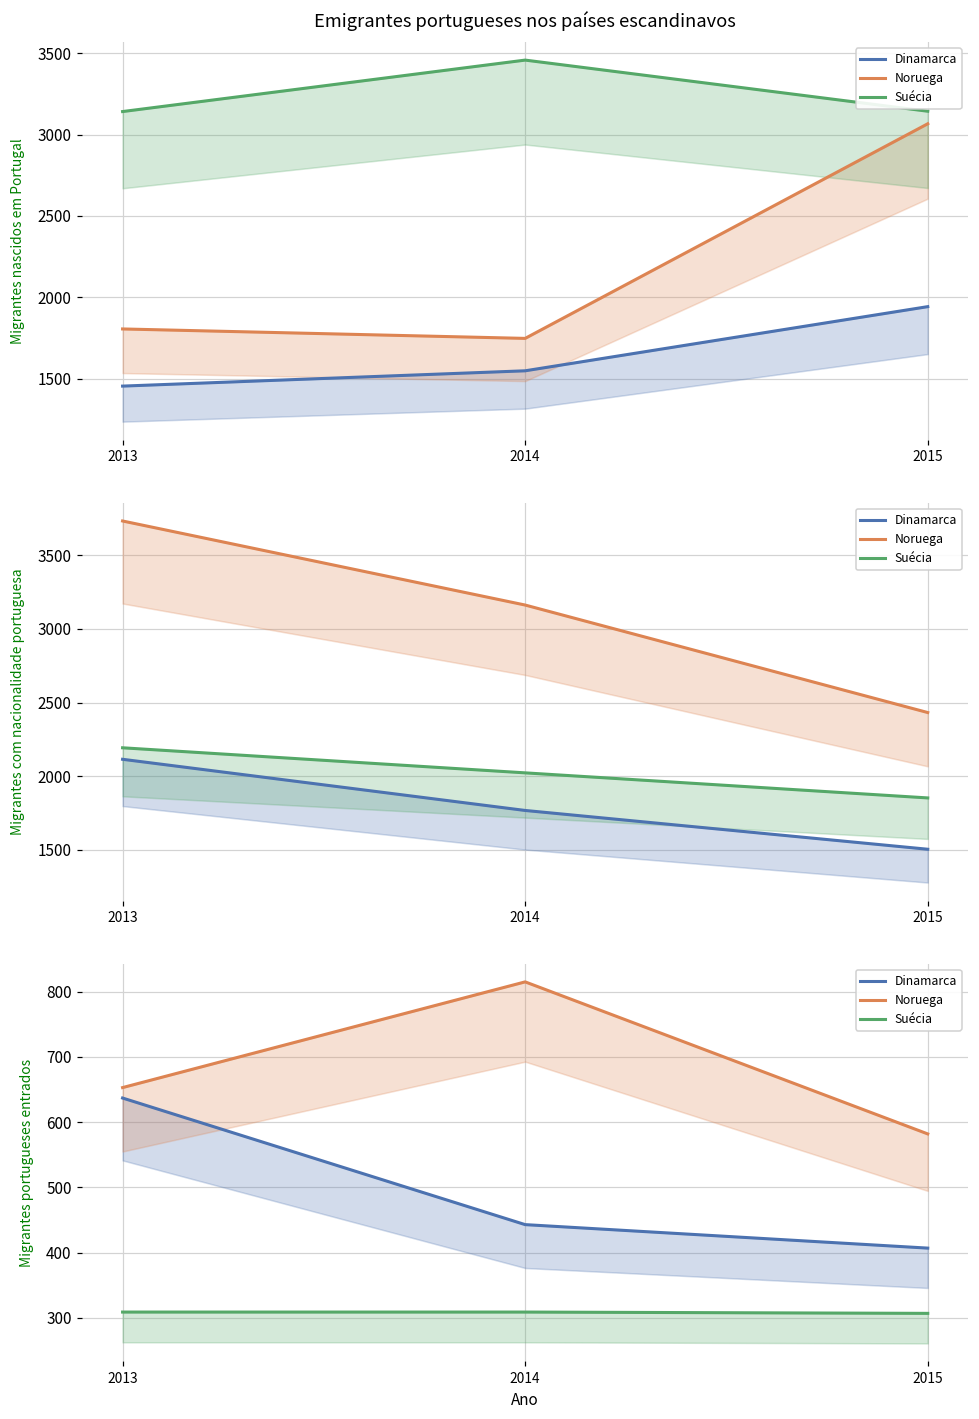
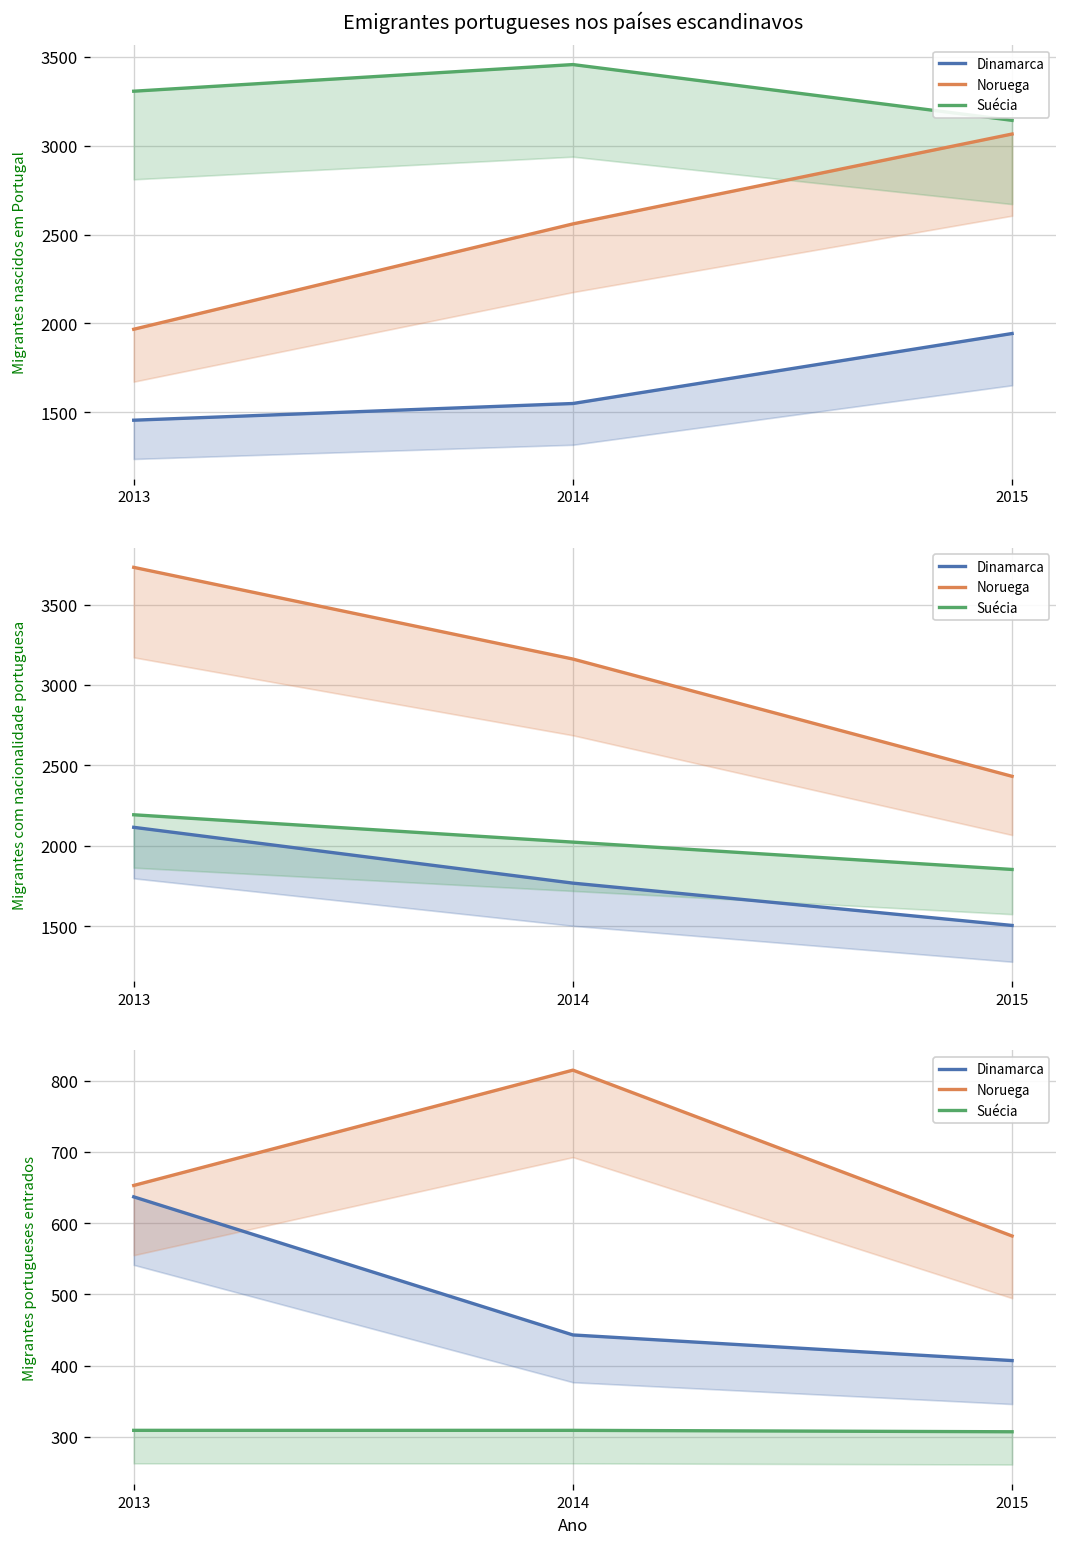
  {
    "Emigrantes portugueses nos países escandinavos": {
      "Dinamarca": {
        "2013": 1460,
        "2014": 1550,
        "2015": 1940
      },
      "Noruega": {
-       "2013": 1810,
-       "2014": 1750,
+       "2013": 1970,
+       "2014": 2560,
        "2015": 3070
      },
      "Suécia": {
-       "2013": 3140,
+       "2013": 3310,
        "2014": 3460,
        "2015": 3140
      }
    }
  }
